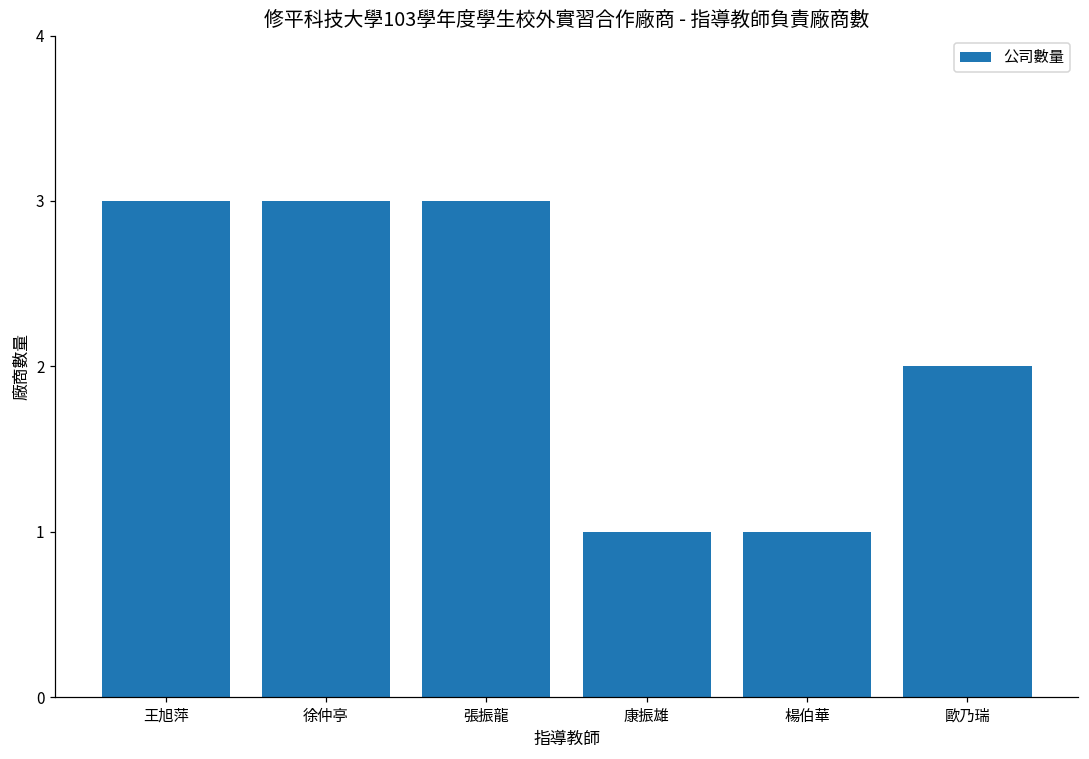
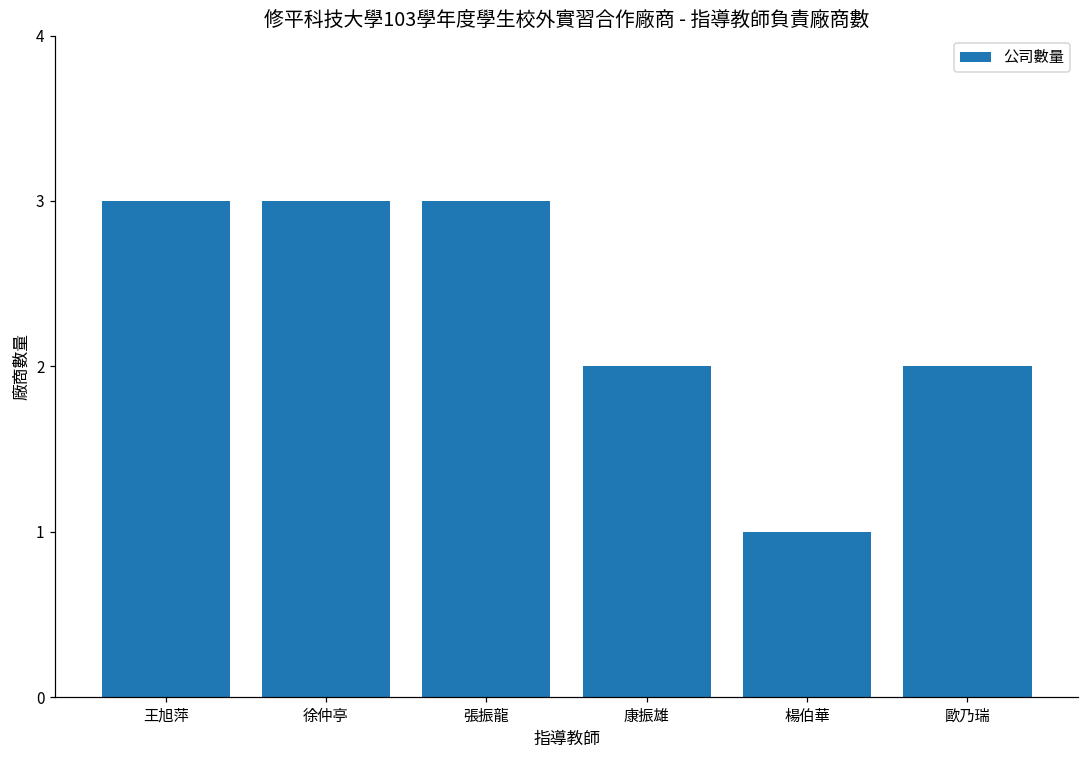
  {
    "王旭萍": 3,
    "徐仲亭": 3,
    "張振龍": 3,
-   "康振雄": 1,
+   "康振雄": 2,
    "楊伯華": 1,
    "歐乃瑞": 2
  }
